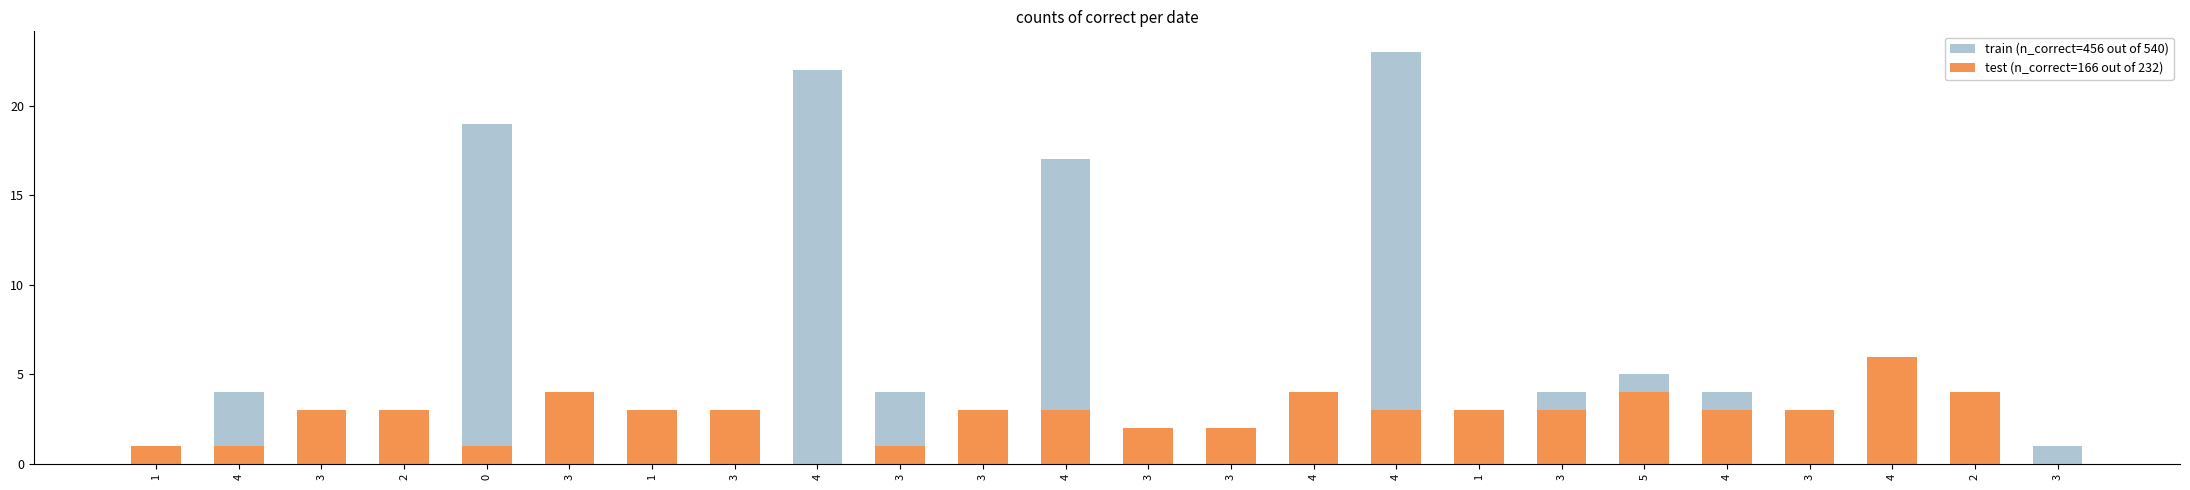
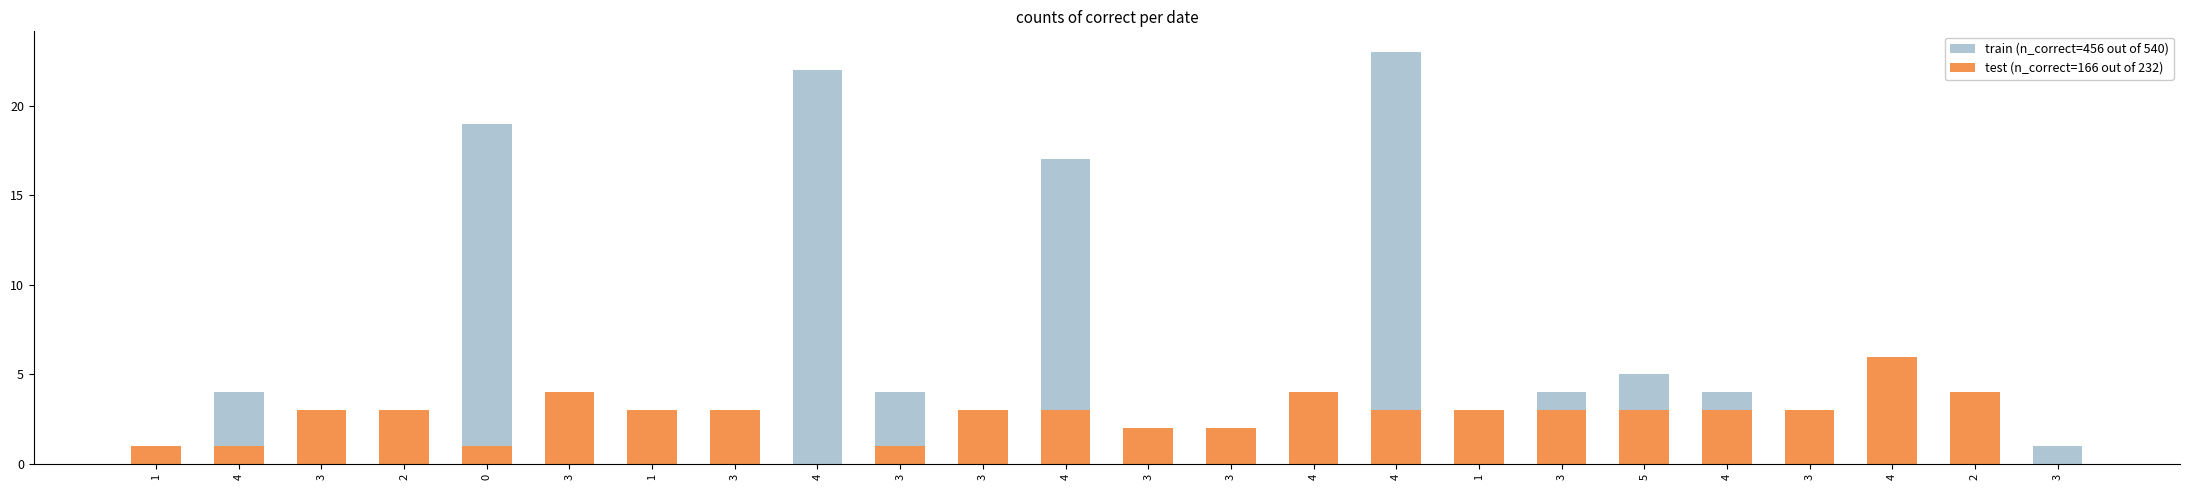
  {
    "train (n_correct=456 out of 540)": {
      "0": 19,
      "5": 5
    },
    "test (n_correct=166 out of 232)": {
-     "5": 4
+     "5": 3
    }
  }
